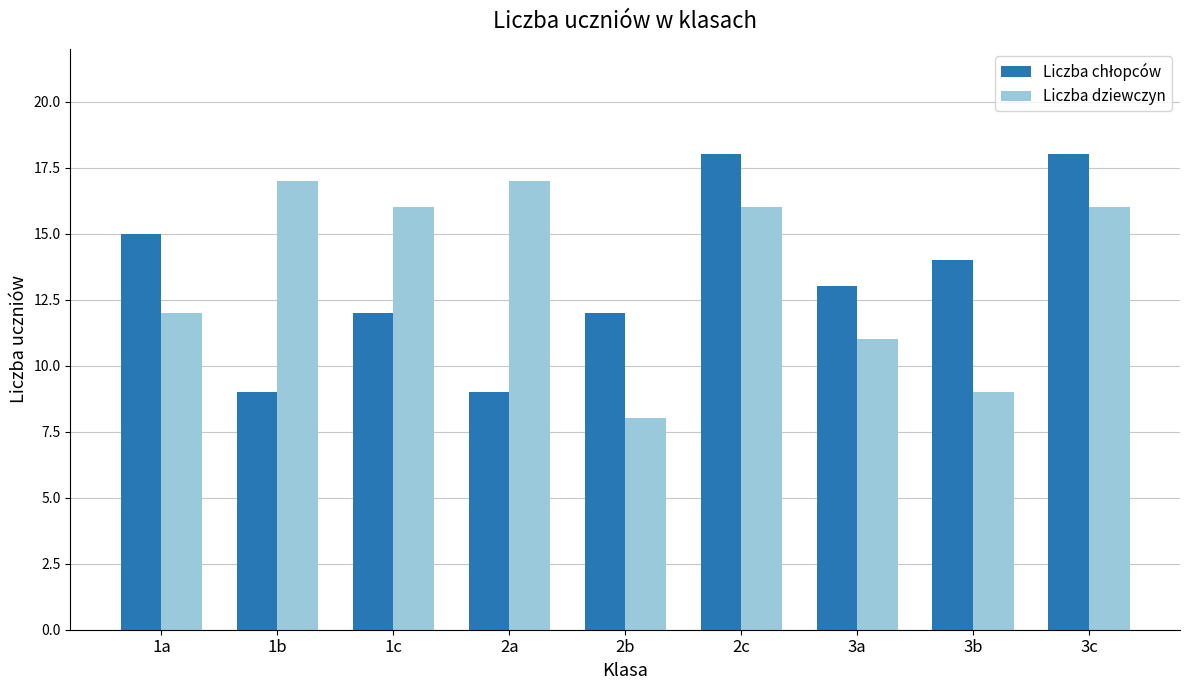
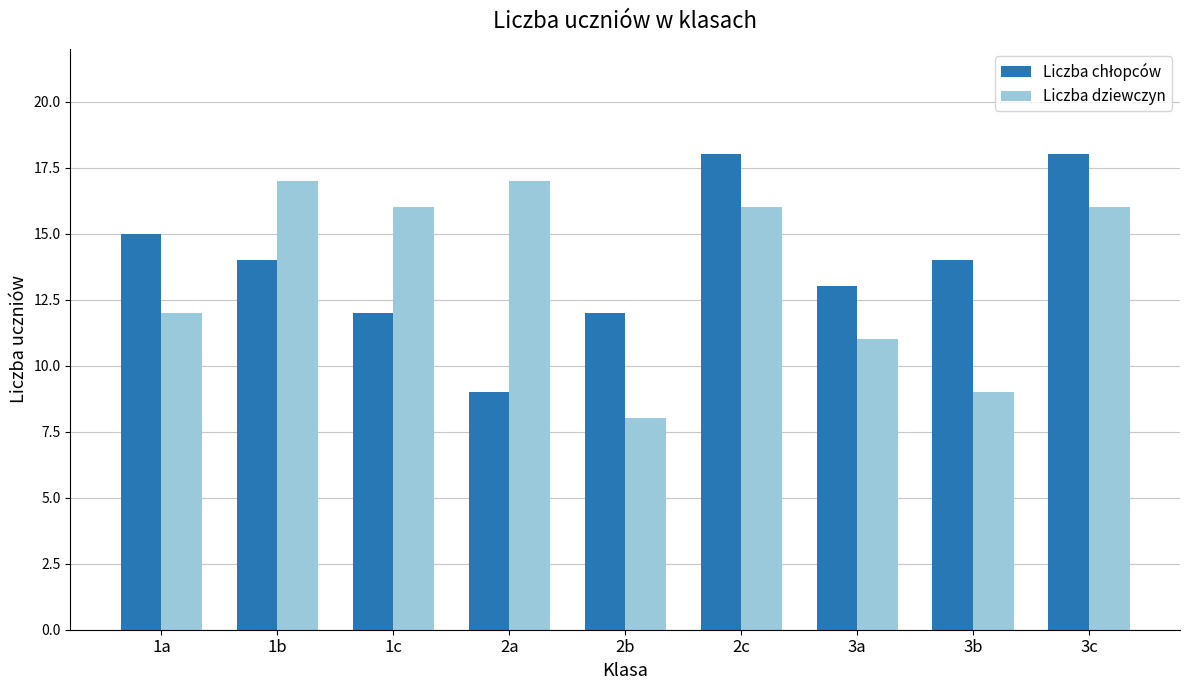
  {
    "Liczba chłopców": {
      "1a": 15,
-     "1b": 9,
+     "1b": 14,
      "1c": 12,
      "2a": 9,
      "2b": 12,
      "2c": 18,
      "3a": 13,
      "3b": 14,
      "3c": 18
    },
    "Liczba dziewczyn": {
      "1a": 12,
      "1b": 17,
      "1c": 16,
      "2a": 17,
      "2b": 8,
      "2c": 16,
      "3a": 11,
      "3b": 9,
      "3c": 16
    }
  }
